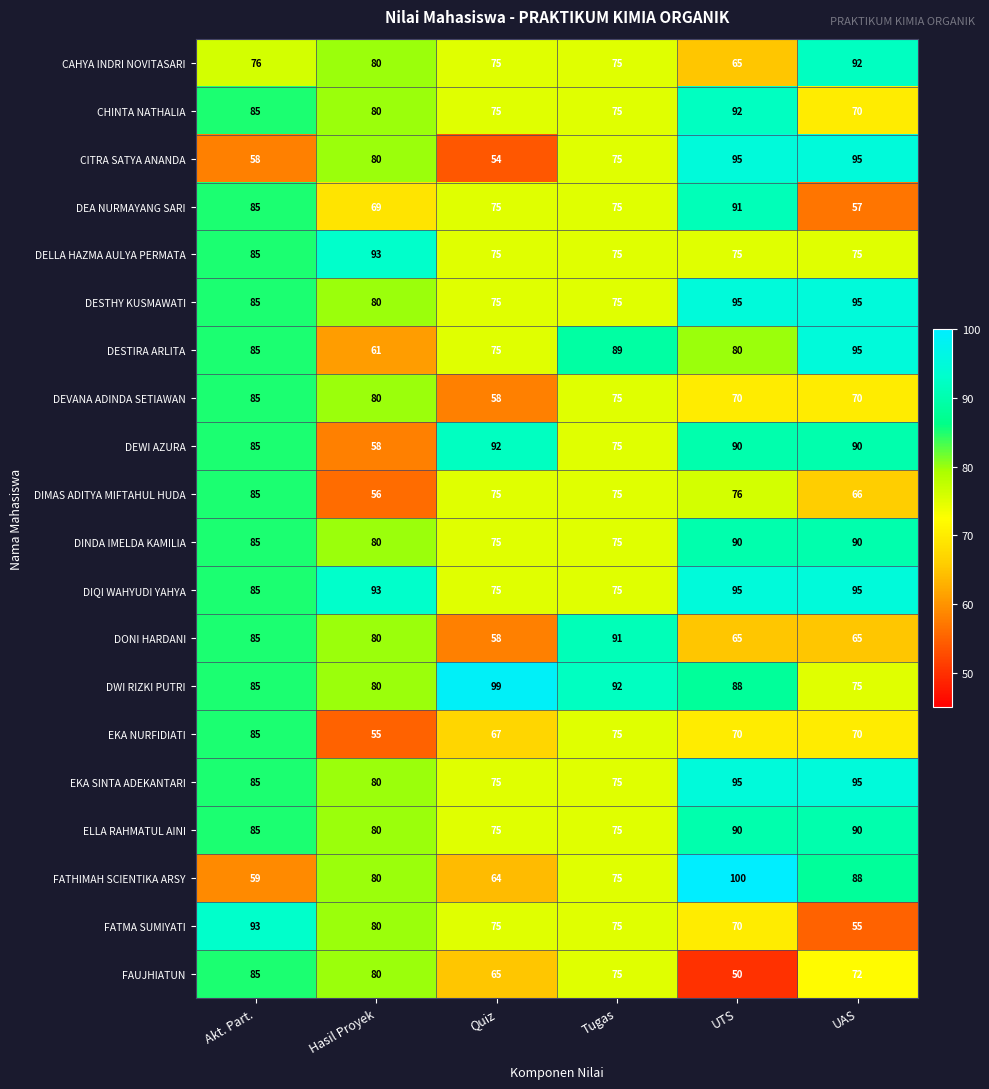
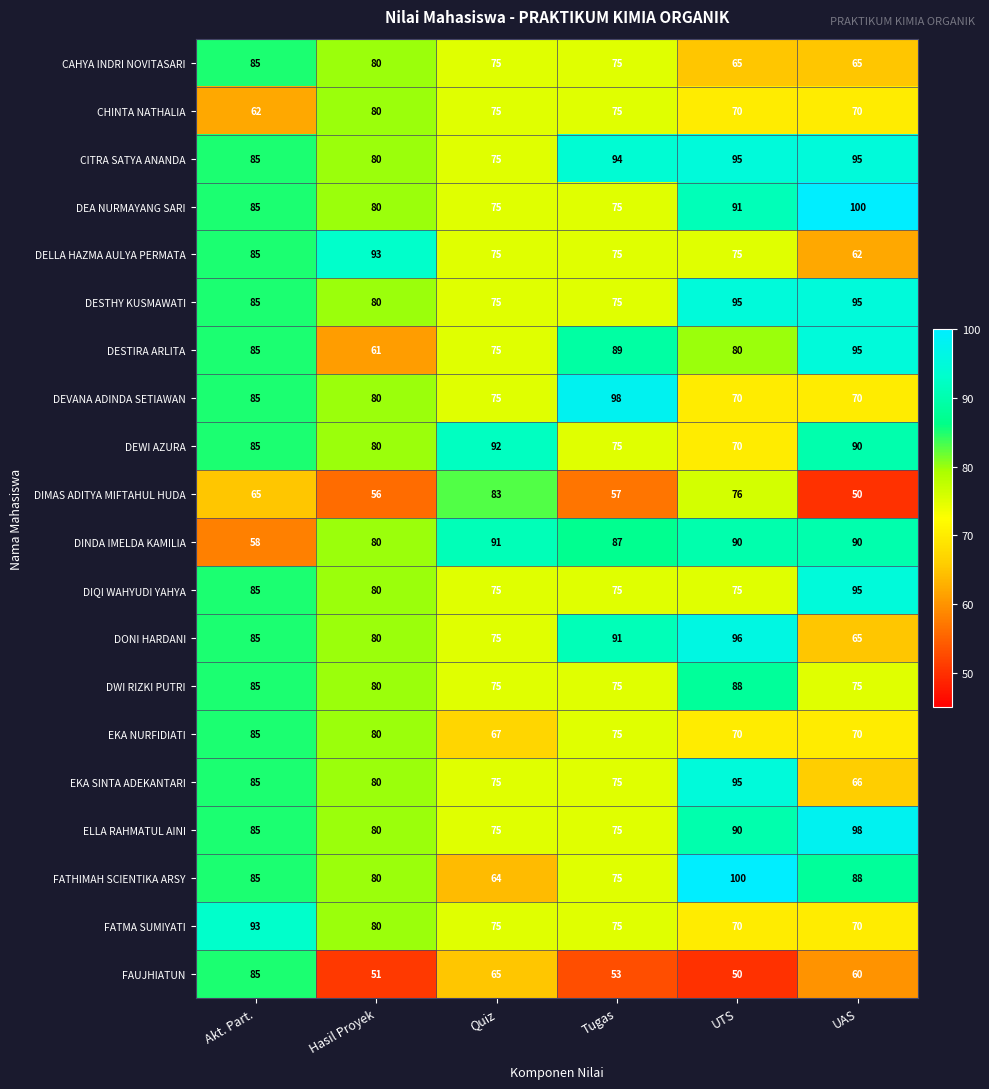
  {
    "CAHYA INDRI NOVITASARI": {
-     "Akt. Part.": 76,
+     "Akt. Part.": 85,
      "Hasil Proyek": 80,
      "Quiz": 75,
      "Tugas": 75,
      "UTS": 65,
-     "UAS": 92
+     "UAS": 65
    },
    "CHINTA NATHALIA": {
-     "Akt. Part.": 85,
+     "Akt. Part.": 62,
      "Hasil Proyek": 80,
      "Quiz": 75,
      "Tugas": 75,
-     "UTS": 92,
+     "UTS": 70,
      "UAS": 70
    },
    "CITRA SATYA ANANDA": {
-     "Akt. Part.": 58,
+     "Akt. Part.": 85,
      "Hasil Proyek": 80,
-     "Quiz": 54,
-     "Tugas": 75,
+     "Quiz": 75,
+     "Tugas": 94,
      "UTS": 95,
      "UAS": 95
    },
    "DEA NURMAYANG SARI": {
      "Akt. Part.": 85,
-     "Hasil Proyek": 69,
+     "Hasil Proyek": 80,
      "Quiz": 75,
      "Tugas": 75,
      "UTS": 91,
-     "UAS": 57
+     "UAS": 100
    },
    "DELLA HAZMA AULYA PERMATA": {
      "Akt. Part.": 85,
      "Hasil Proyek": 93,
      "Quiz": 75,
      "Tugas": 75,
      "UTS": 75,
-     "UAS": 75
+     "UAS": 62
    },
    "DESTHY KUSMAWATI": {
      "Akt. Part.": 85,
      "Hasil Proyek": 80,
      "Quiz": 75,
      "Tugas": 75,
      "UTS": 95,
      "UAS": 95
    },
    "DESTIRA ARLITA": {
      "Akt. Part.": 85,
      "Hasil Proyek": 61,
      "Quiz": 75,
      "Tugas": 89,
      "UTS": 80,
      "UAS": 95
    },
    "DEVANA ADINDA SETIAWAN": {
      "Akt. Part.": 85,
      "Hasil Proyek": 80,
-     "Quiz": 58,
-     "Tugas": 75,
+     "Quiz": 75,
+     "Tugas": 98,
      "UTS": 70,
      "UAS": 70
    },
    "DEWI AZURA": {
      "Akt. Part.": 85,
-     "Hasil Proyek": 58,
+     "Hasil Proyek": 80,
      "Quiz": 92,
      "Tugas": 75,
-     "UTS": 90,
+     "UTS": 70,
      "UAS": 90
    },
    "DIMAS ADITYA MIFTAHUL HUDA": {
-     "Akt. Part.": 85,
+     "Akt. Part.": 65,
      "Hasil Proyek": 56,
-     "Quiz": 75,
-     "Tugas": 75,
+     "Quiz": 83,
+     "Tugas": 57,
      "UTS": 76,
-     "UAS": 66
+     "UAS": 50
    },
    "DINDA IMELDA KAMILIA": {
-     "Akt. Part.": 85,
+     "Akt. Part.": 58,
      "Hasil Proyek": 80,
-     "Quiz": 75,
-     "Tugas": 75,
+     "Quiz": 91,
+     "Tugas": 87,
      "UTS": 90,
      "UAS": 90
    },
    "DIQI WAHYUDI YAHYA": {
      "Akt. Part.": 85,
-     "Hasil Proyek": 93,
+     "Hasil Proyek": 80,
      "Quiz": 75,
      "Tugas": 75,
-     "UTS": 95,
+     "UTS": 75,
      "UAS": 95
    },
    "DONI HARDANI": {
      "Akt. Part.": 85,
      "Hasil Proyek": 80,
-     "Quiz": 58,
+     "Quiz": 75,
      "Tugas": 91,
-     "UTS": 65,
+     "UTS": 96,
      "UAS": 65
    },
    "DWI RIZKI PUTRI": {
      "Akt. Part.": 85,
      "Hasil Proyek": 80,
-     "Quiz": 99,
-     "Tugas": 92,
+     "Quiz": 75,
+     "Tugas": 75,
      "UTS": 88,
      "UAS": 75
    },
    "EKA NURFIDIATI": {
      "Akt. Part.": 85,
-     "Hasil Proyek": 55,
+     "Hasil Proyek": 80,
      "Quiz": 67,
      "Tugas": 75,
      "UTS": 70,
      "UAS": 70
    },
    "EKA SINTA ADEKANTARI": {
      "Akt. Part.": 85,
      "Hasil Proyek": 80,
      "Quiz": 75,
      "Tugas": 75,
      "UTS": 95,
-     "UAS": 95
+     "UAS": 66
    },
    "ELLA RAHMATUL AINI": {
      "Akt. Part.": 85,
      "Hasil Proyek": 80,
      "Quiz": 75,
      "Tugas": 75,
      "UTS": 90,
-     "UAS": 90
+     "UAS": 98
    },
    "FATHIMAH SCIENTIKA ARSY": {
-     "Akt. Part.": 59,
+     "Akt. Part.": 85,
      "Hasil Proyek": 80,
      "Quiz": 64,
      "Tugas": 75,
      "UTS": 100,
      "UAS": 88
    },
    "FATMA SUMIYATI": {
      "Akt. Part.": 93,
      "Hasil Proyek": 80,
      "Quiz": 75,
      "Tugas": 75,
      "UTS": 70,
-     "UAS": 55
+     "UAS": 70
    },
    "FAUJHIATUN": {
      "Akt. Part.": 85,
-     "Hasil Proyek": 80,
+     "Hasil Proyek": 51,
      "Quiz": 65,
-     "Tugas": 75,
+     "Tugas": 53,
      "UTS": 50,
-     "UAS": 72
+     "UAS": 60
    }
  }
